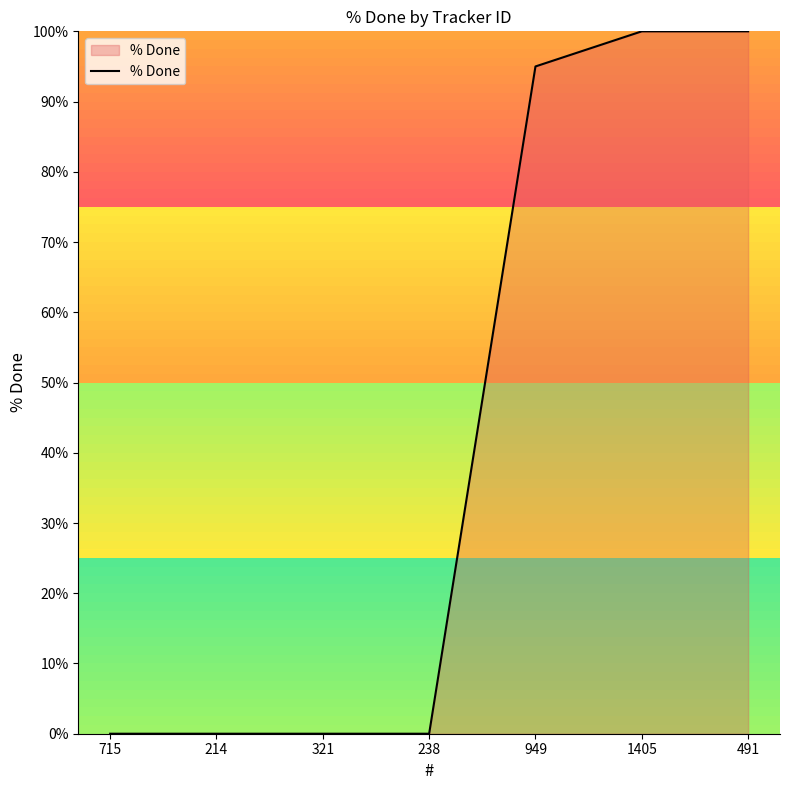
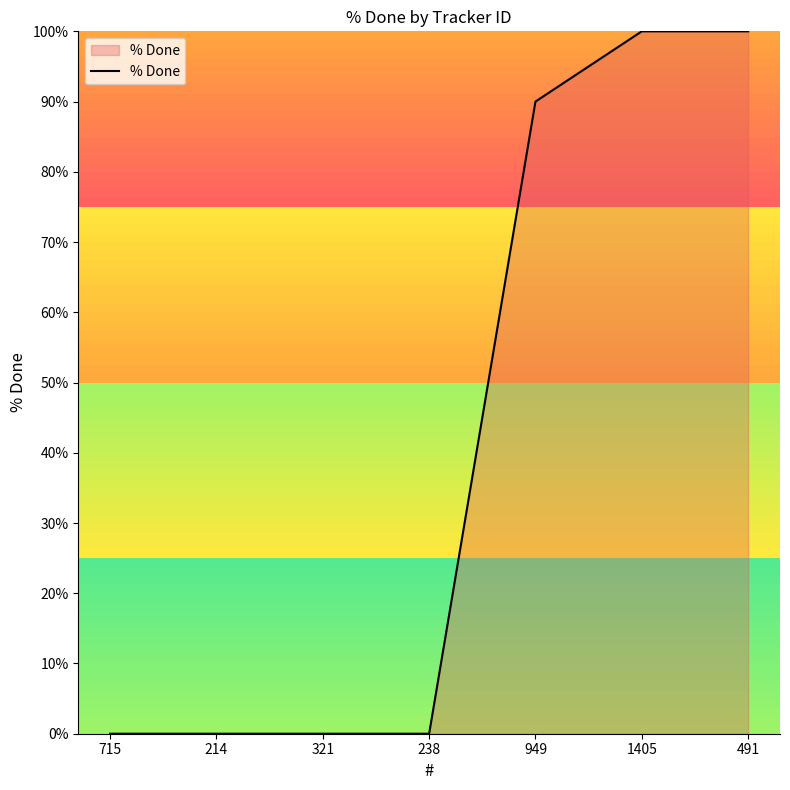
  {
    "715": "0%",
    "214": "0%",
    "321": "0%",
    "238": "0%",
-   "949": "95%",
+   "949": "90%",
    "1405": "100%",
    "491": "100%"
  }
